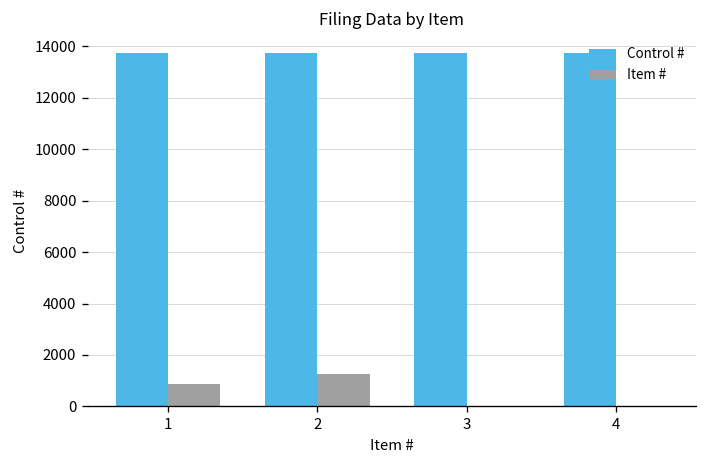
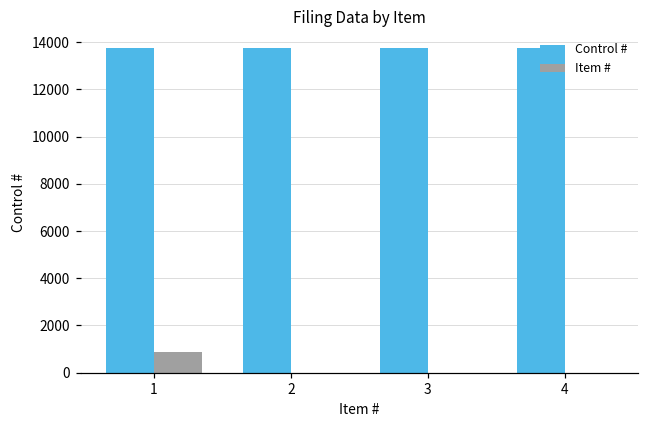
  {
    "Control #": {
      "1": 13700,
      "2": 13700,
      "3": 13700,
      "4": 13700
    },
    "Item #": {
      "1": 900,
-     "2": 1300
+     "2": 0
    }
  }
